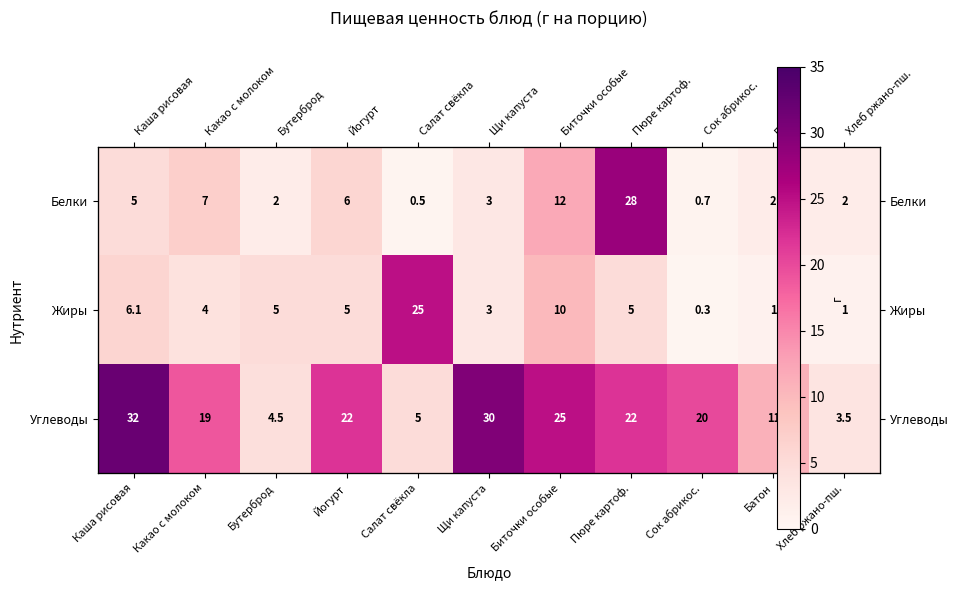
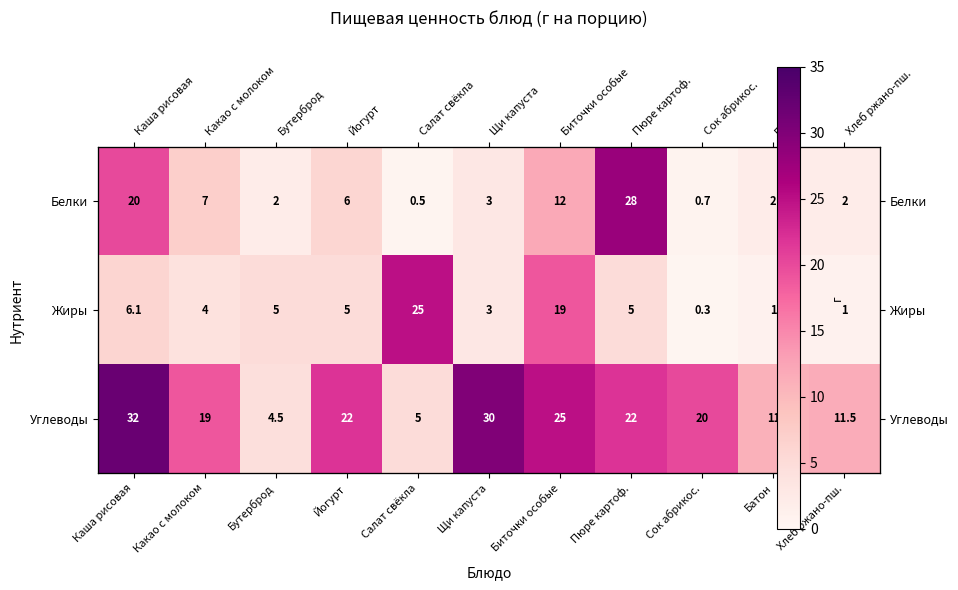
  {
    "Белки": {
-     "Каша рисовая": 5,
+     "Каша рисовая": 20,
      "Какао с молоком": 7,
      "Бутерброд": 2,
      "Йогурт": 6,
      "Салат свёкла": 0.5,
      "Щи капуста": 3,
      "Биточки особые": 12,
      "Пюре картоф.": 28,
      "Сок абрикос.": 0.7,
      "Батон": 2,
      "Хлеб ржано-пш.": 2
    },
    "Жиры": {
      "Каша рисовая": 6.1,
      "Какао с молоком": 4,
      "Бутерброд": 5,
      "Йогурт": 5,
      "Салат свёкла": 25,
      "Щи капуста": 3,
-     "Биточки особые": 10,
+     "Биточки особые": 19,
      "Пюре картоф.": 5,
      "Сок абрикос.": 0.3,
      "Батон": 1,
      "Хлеб ржано-пш.": 1
    },
    "Углеводы": {
      "Каша рисовая": 32,
      "Какао с молоком": 19,
      "Бутерброд": 4.5,
      "Йогурт": 22,
      "Салат свёкла": 5,
      "Щи капуста": 30,
      "Биточки особые": 25,
      "Пюре картоф.": 22,
      "Сок абрикос.": 20,
      "Батон": 11,
-     "Хлеб ржано-пш.": 3.5
+     "Хлеб ржано-пш.": 11.5
    }
  }
